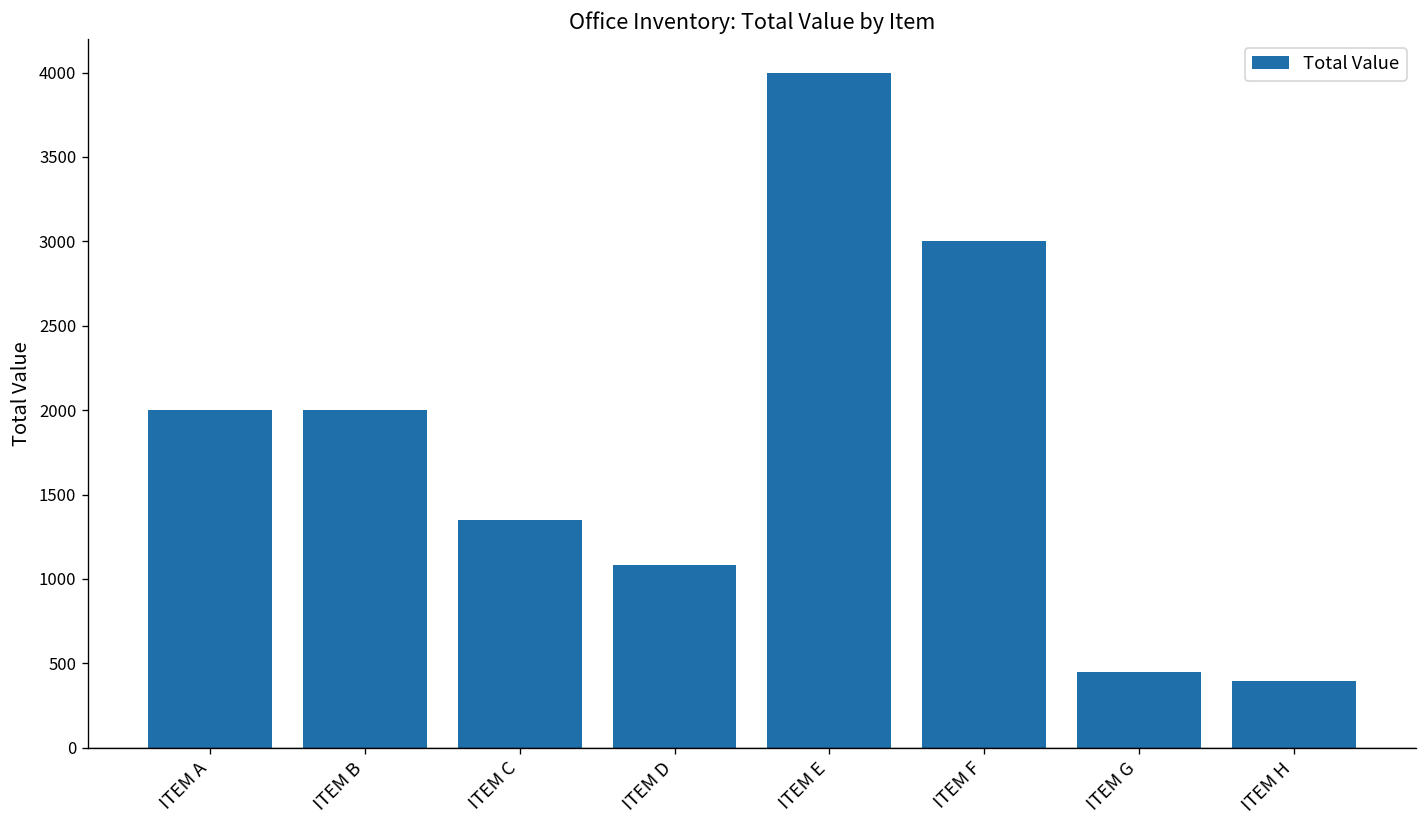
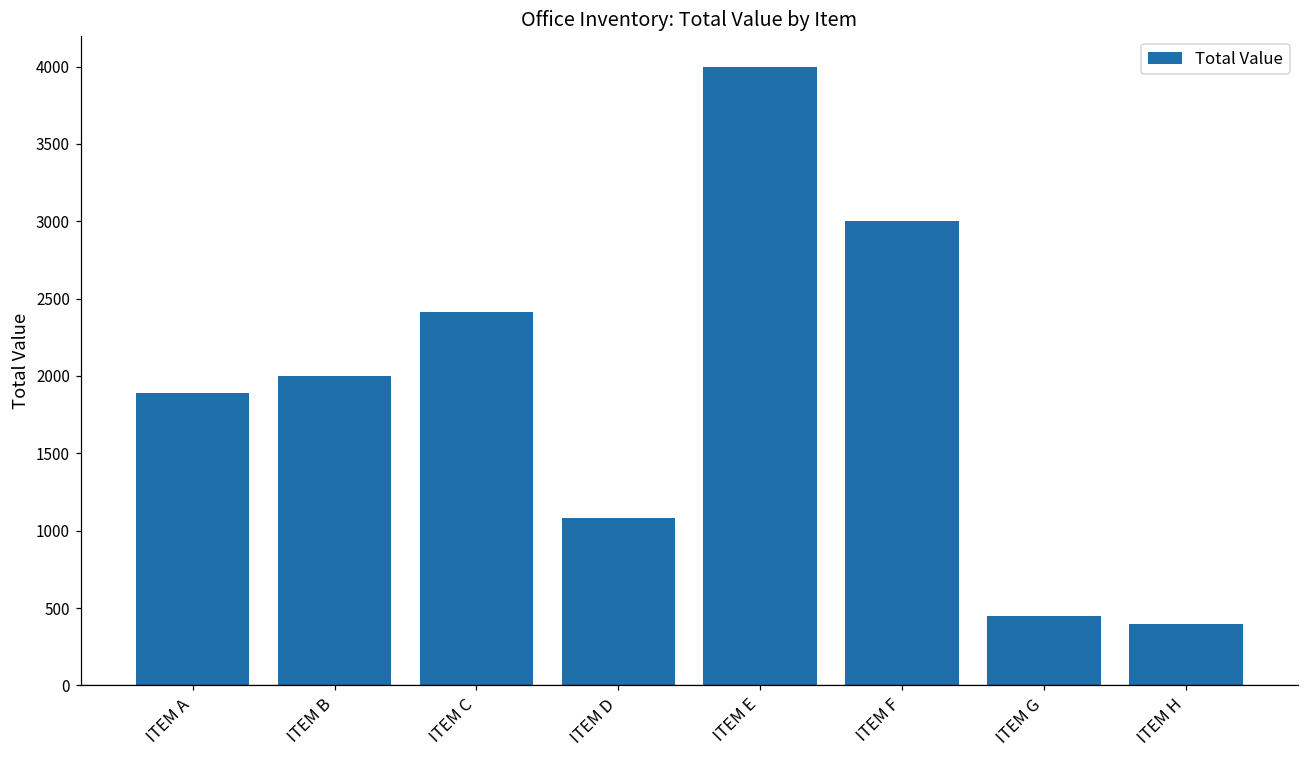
  {
-   "ITEM A": 2000,
+   "ITEM A": 1890,
    "ITEM B": 2000,
-   "ITEM C": 1350,
+   "ITEM C": 2420,
    "ITEM D": 1080,
    "ITEM E": 4000,
    "ITEM F": 3000,
    "ITEM G": 450,
    "ITEM H": 400
  }
